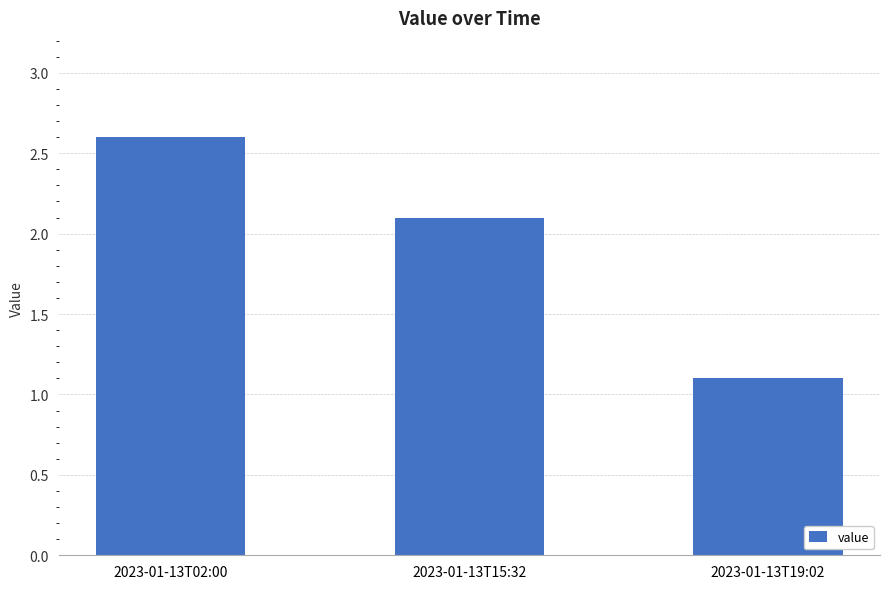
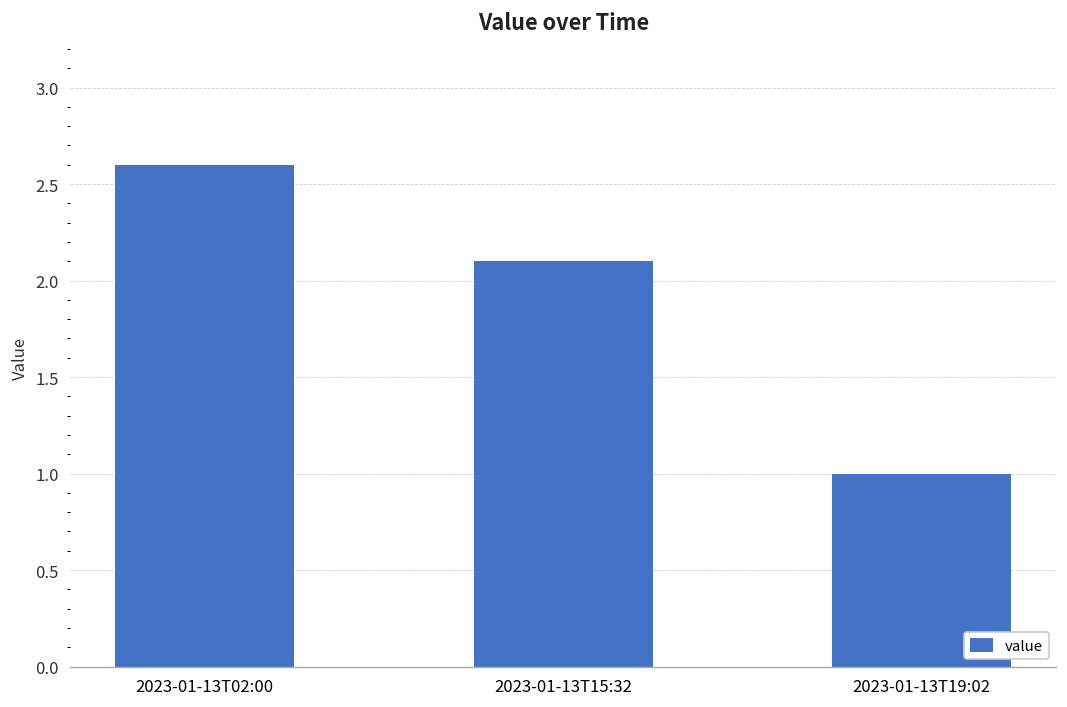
  {
    "2023-01-13T02:00": 2.6,
    "2023-01-13T15:32": 2.1,
-   "2023-01-13T19:02": 1.1
+   "2023-01-13T19:02": 1.0
  }
